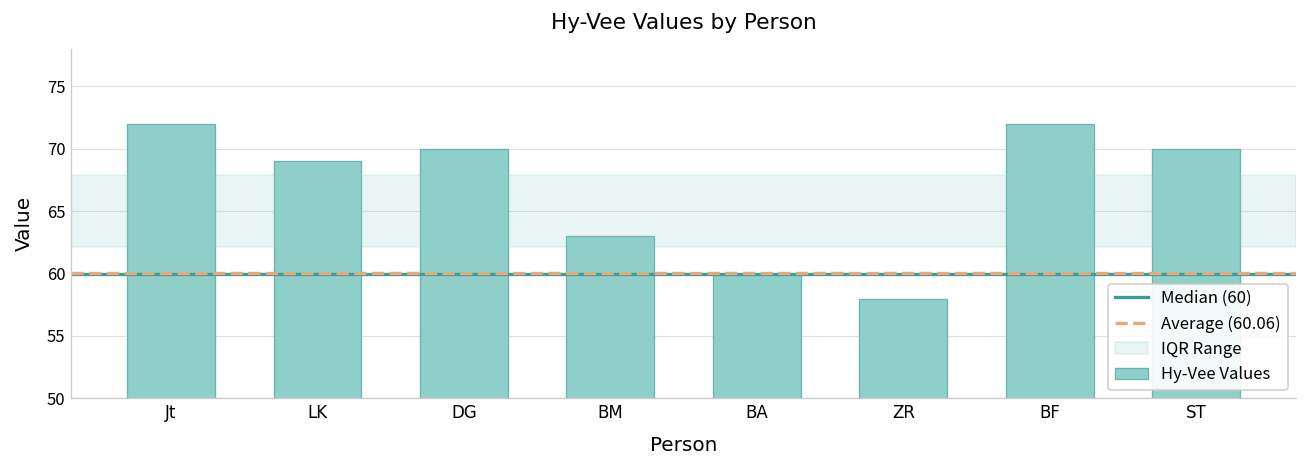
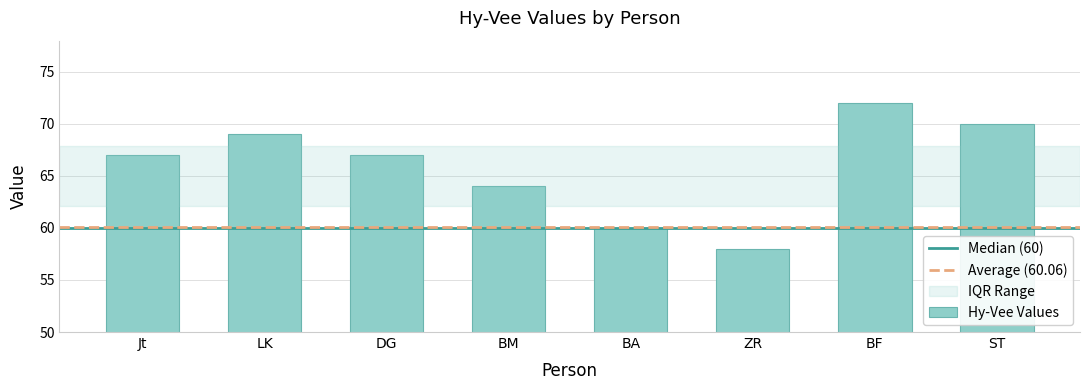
  {
-   "Jt": 72,
+   "Jt": 67,
    "LK": 69,
-   "DG": 70,
-   "BM": 63,
+   "DG": 67,
+   "BM": 64,
    "BA": 60,
    "ZR": 58,
    "BF": 72,
    "ST": 70
  }
